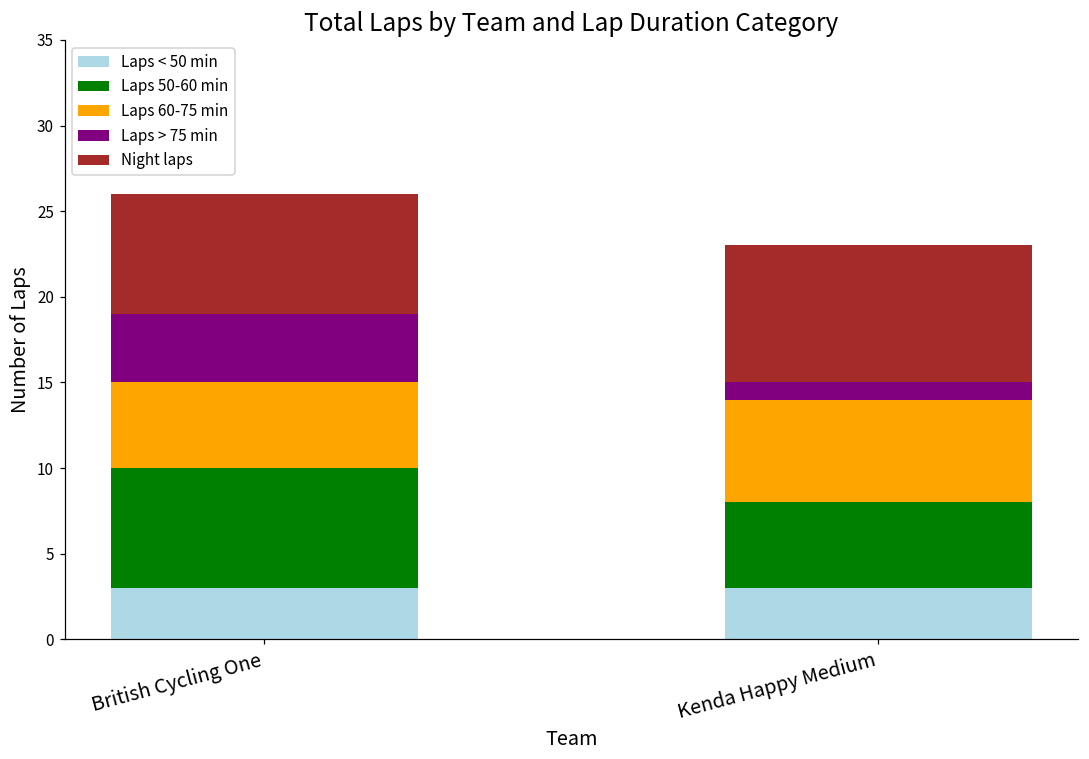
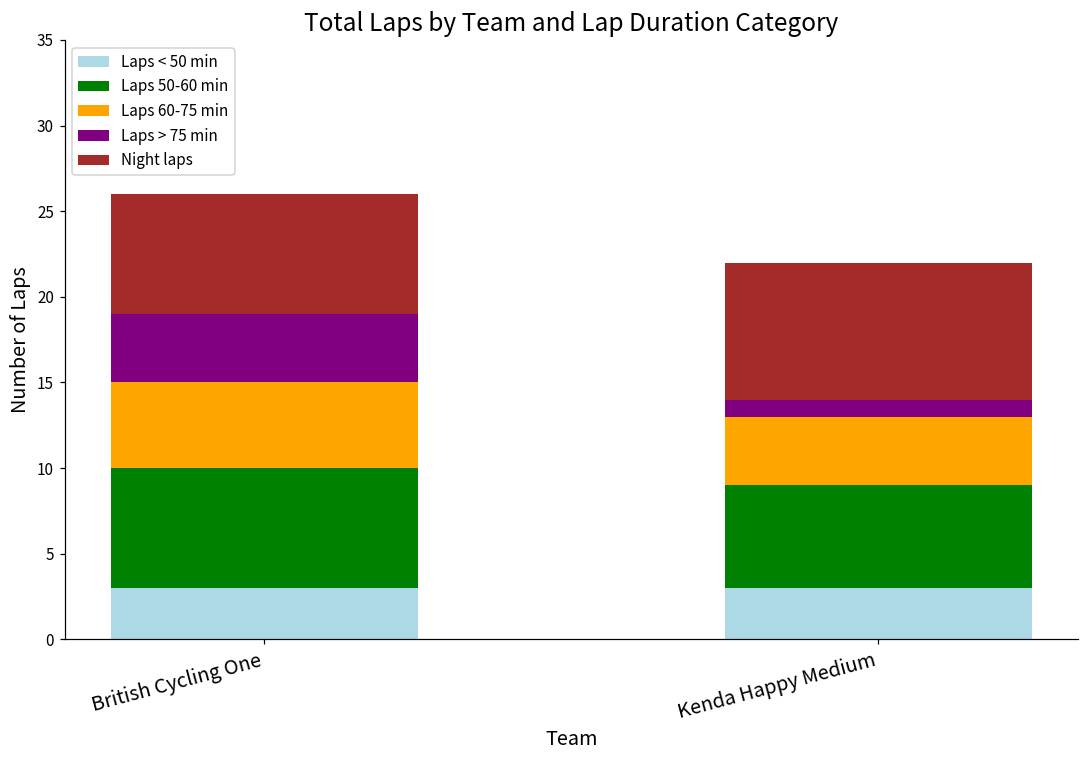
  {
    "Laps < 50 min": {
      "British Cycling One": 3,
      "Kenda Happy Medium": 3
    },
    "Laps 50-60 min": {
      "British Cycling One": 7,
-     "Kenda Happy Medium": 5
+     "Kenda Happy Medium": 6
    },
    "Laps 60-75 min": {
      "British Cycling One": 5,
-     "Kenda Happy Medium": 6
+     "Kenda Happy Medium": 4
    },
    "Laps > 75 min": {
      "British Cycling One": 4,
      "Kenda Happy Medium": 1
    }
  }
